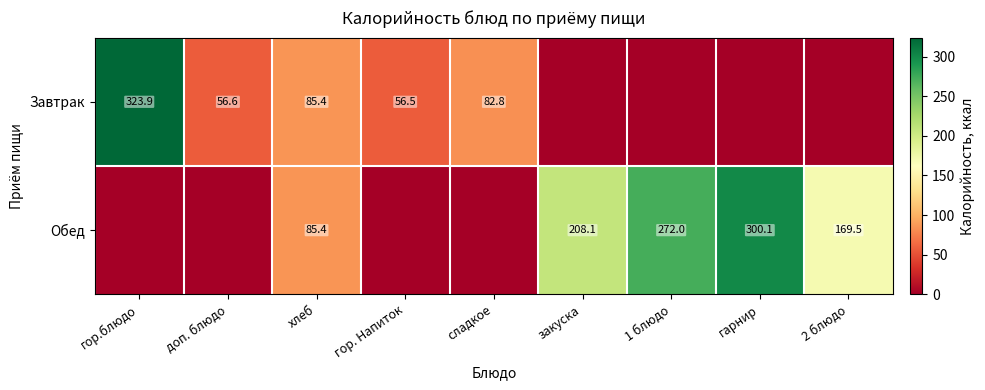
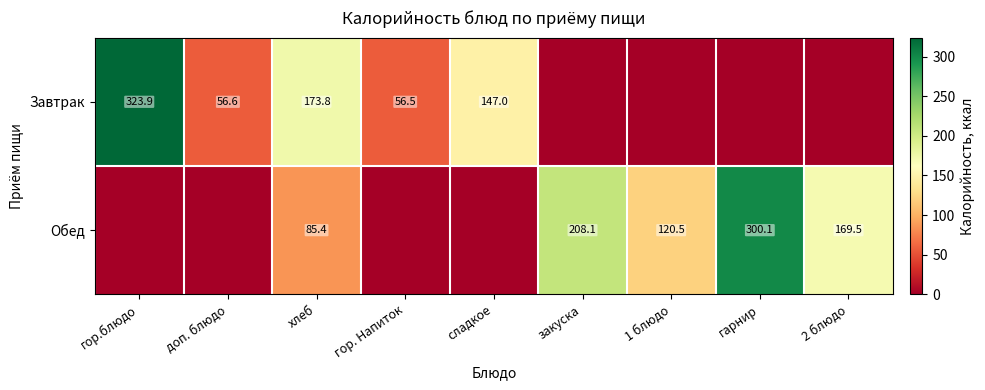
  {
    "Завтрак": {
-     "хлеб": 85.4,
-     "сладкое": 82.8
+     "хлеб": 173.8,
+     "сладкое": 147.0
    },
    "Обед": {
-     "1 блюдо": 272.0
+     "1 блюдо": 120.5
    }
  }
